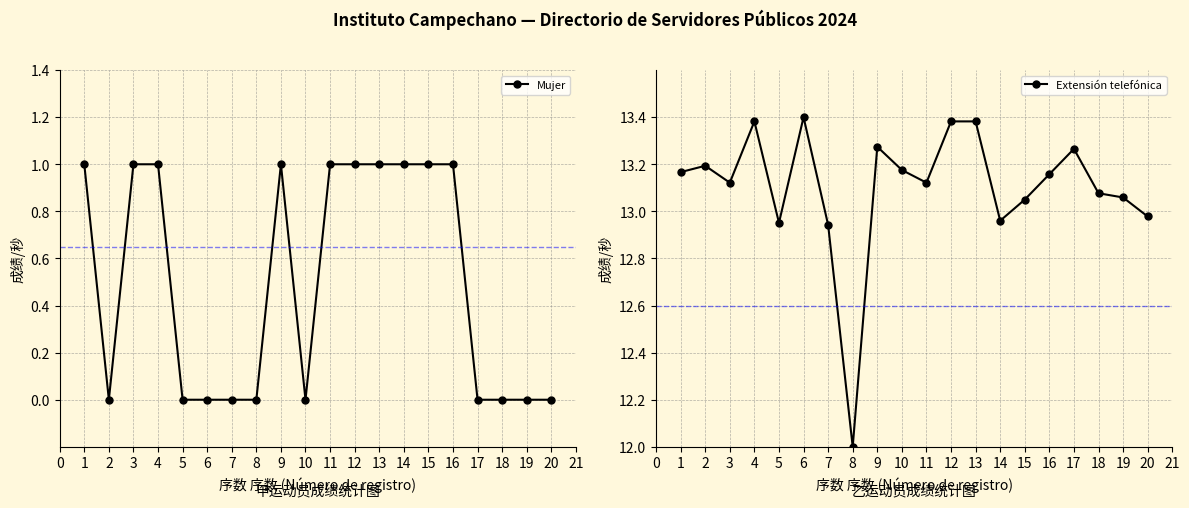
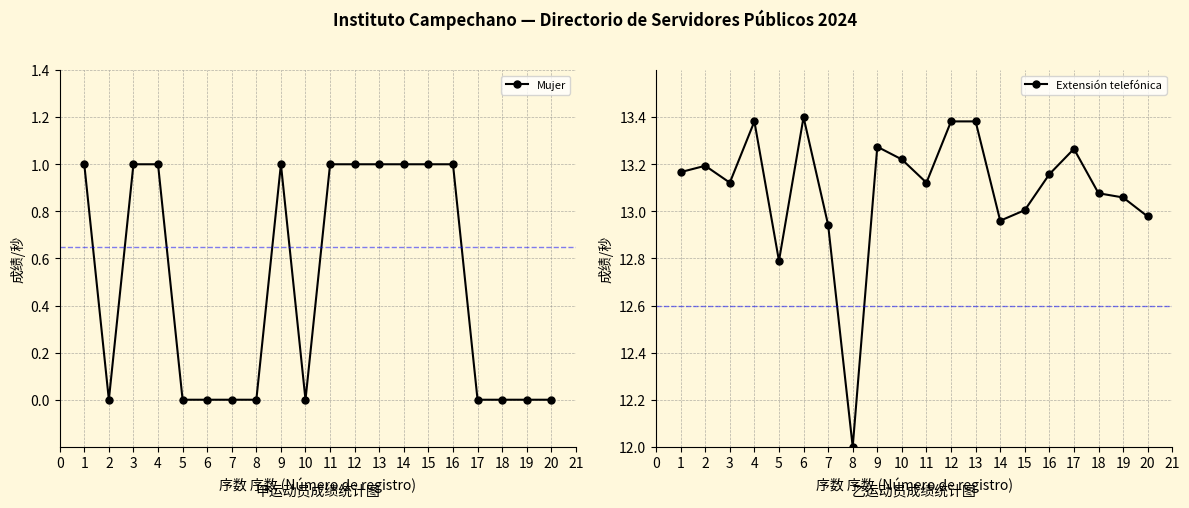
  {
    "甲运动员成绩统计图": {
      "1": 1.00,
      "2": 0.00,
      "3": 1.00,
      "4": 1.00,
      "5": 0.00,
      "6": 0.00,
      "7": 0.00,
      "8": 0.00,
      "9": 1.00,
      "10": 0.00,
      "11": 1.00,
      "12": 1.00,
      "13": 1.00,
      "14": 1.00,
      "15": 1.00,
      "16": 1.00,
      "17": 0.00,
      "18": 0.00,
      "19": 0.00,
      "20": 0.00
    },
    "乙运动员成绩统计图": {
      "1": 13.17,
      "2": 13.19,
      "3": 13.12,
      "4": 13.38,
-     "5": 12.95,
+     "5": 12.79,
      "6": 13.40,
      "7": 12.94,
      "8": 12.00,
      "9": 13.27,
-     "10": 13.18,
+     "10": 13.22,
      "11": 13.12,
      "12": 13.38,
      "13": 13.38,
      "14": 12.96,
-     "15": 13.05,
+     "15": 13.01,
      "16": 13.16,
      "17": 13.27,
      "18": 13.08,
      "19": 13.06,
      "20": 12.98
    }
  }
